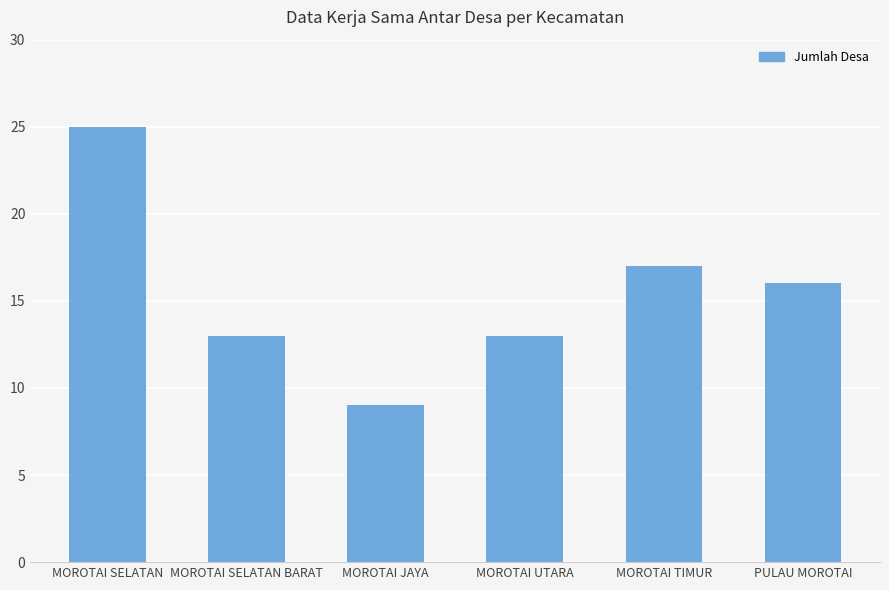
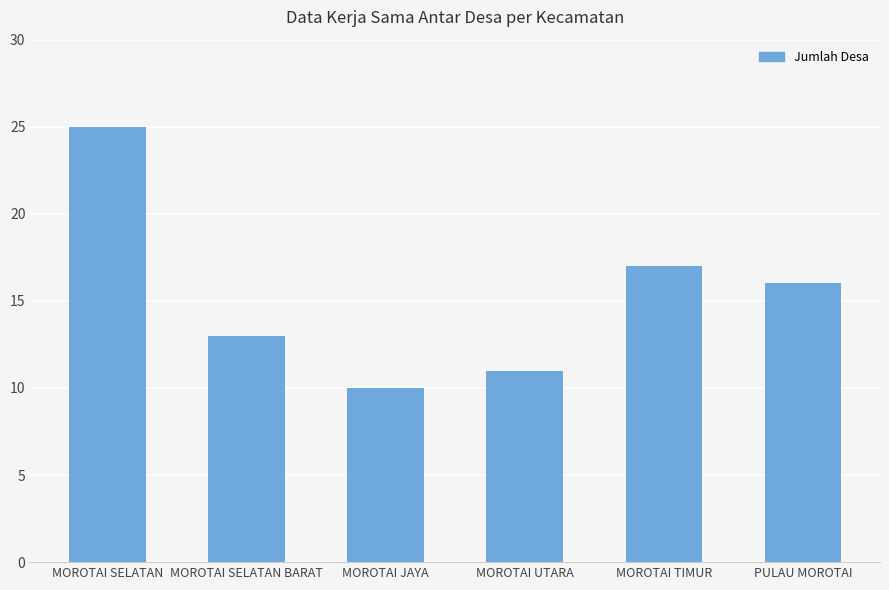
  {
    "MOROTAI SELATAN": 25,
    "MOROTAI SELATAN BARAT": 13,
-   "MOROTAI JAYA": 9,
-   "MOROTAI UTARA": 13,
+   "MOROTAI JAYA": 10,
+   "MOROTAI UTARA": 11,
    "MOROTAI TIMUR": 17,
    "PULAU MOROTAI": 16
  }
